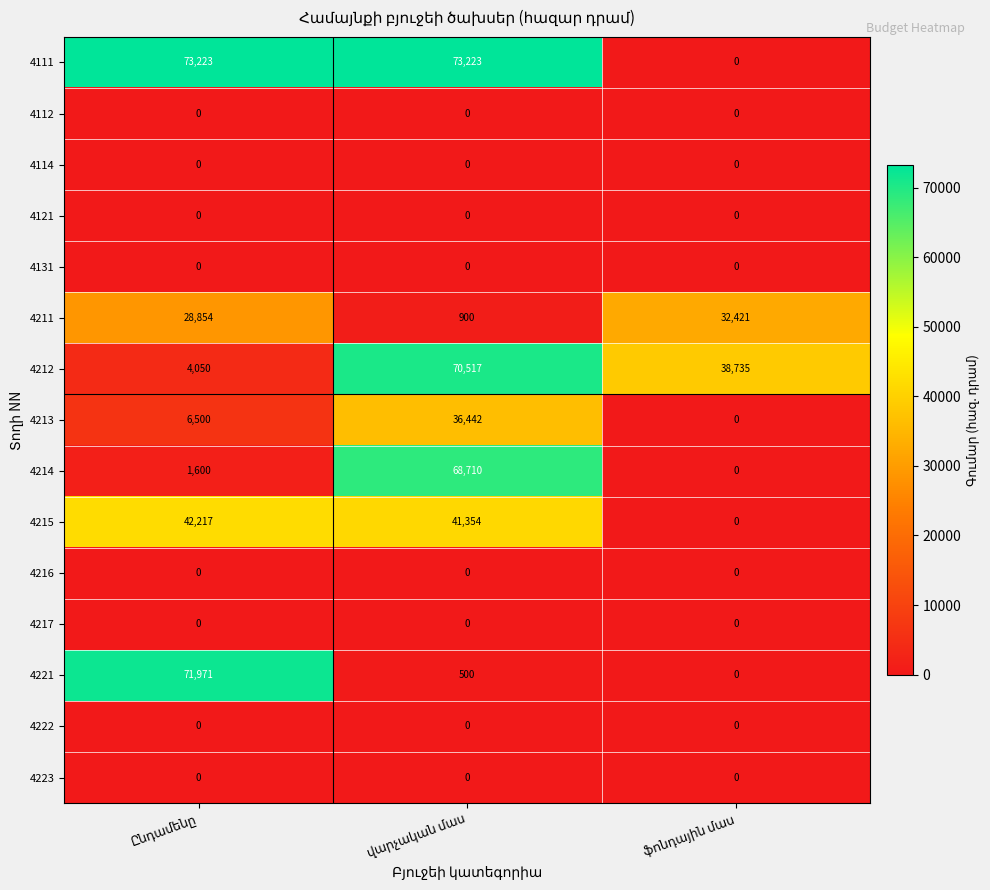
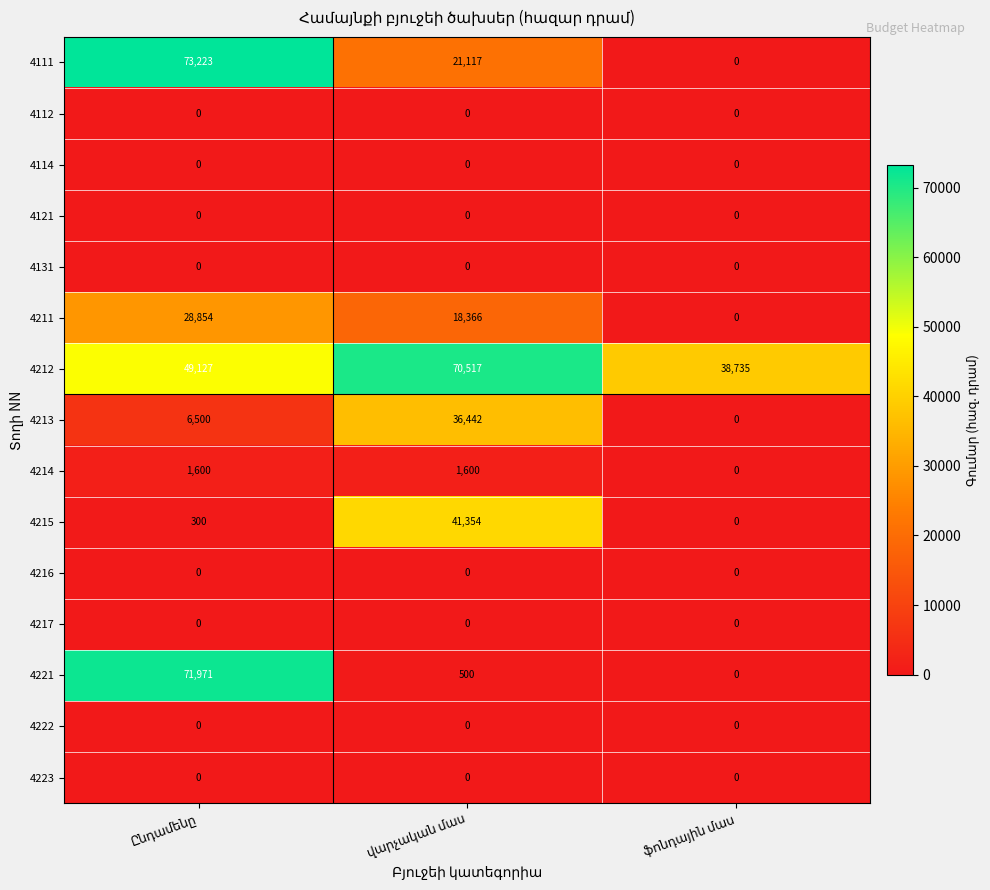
  {
    "4111": {
      "Ընդամենը": "73,223",
-     "վարչական մաս": "73,223",
+     "վարչական մաս": "21,117",
      "ֆոնդային մաս": "0"
    },
    "4112": {
      "Ընդամենը": "0",
      "վարչական մաս": "0",
      "ֆոնդային մաս": "0"
    },
    "4114": {
      "Ընդամենը": "0",
      "վարչական մաս": "0",
      "ֆոնդային մաս": "0"
    },
    "4121": {
      "Ընդամենը": "0",
      "վարչական մաս": "0",
      "ֆոնդային մաս": "0"
    },
    "4131": {
      "Ընդամենը": "0",
      "վարչական մաս": "0",
      "ֆոնդային մաս": "0"
    },
    "4211": {
      "Ընդամենը": "28,854",
-     "վարչական մաս": "900",
-     "ֆոնդային մաս": "32,421"
+     "վարչական մաս": "18,366",
+     "ֆոնդային մաս": "0"
    },
    "4212": {
-     "Ընդամենը": "4,050",
+     "Ընդամենը": "49,127",
      "վարչական մաս": "70,517",
      "ֆոնդային մաս": "38,735"
    },
    "4213": {
      "Ընդամենը": "6,500",
      "վարչական մաս": "36,442",
      "ֆոնդային մաս": "0"
    },
    "4214": {
      "Ընդամենը": "1,600",
-     "վարչական մաս": "68,710",
+     "վարչական մաս": "1,600",
      "ֆոնդային մաս": "0"
    },
    "4215": {
-     "Ընդամենը": "42,217",
+     "Ընդամենը": "300",
      "վարչական մաս": "41,354",
      "ֆոնդային մաս": "0"
    },
    "4216": {
      "Ընդամենը": "0",
      "վարչական մաս": "0",
      "ֆոնդային մաս": "0"
    },
    "4217": {
      "Ընդամենը": "0",
      "վարչական մաս": "0",
      "ֆոնդային մաս": "0"
    },
    "4221": {
      "Ընդամենը": "71,971",
      "վարչական մաս": "500",
      "ֆոնդային մաս": "0"
    },
    "4222": {
      "Ընդամենը": "0",
      "վարչական մաս": "0",
      "ֆոնդային մաս": "0"
    },
    "4223": {
      "Ընդամենը": "0",
      "վարչական մաս": "0",
      "ֆոնդային մաս": "0"
    }
  }
